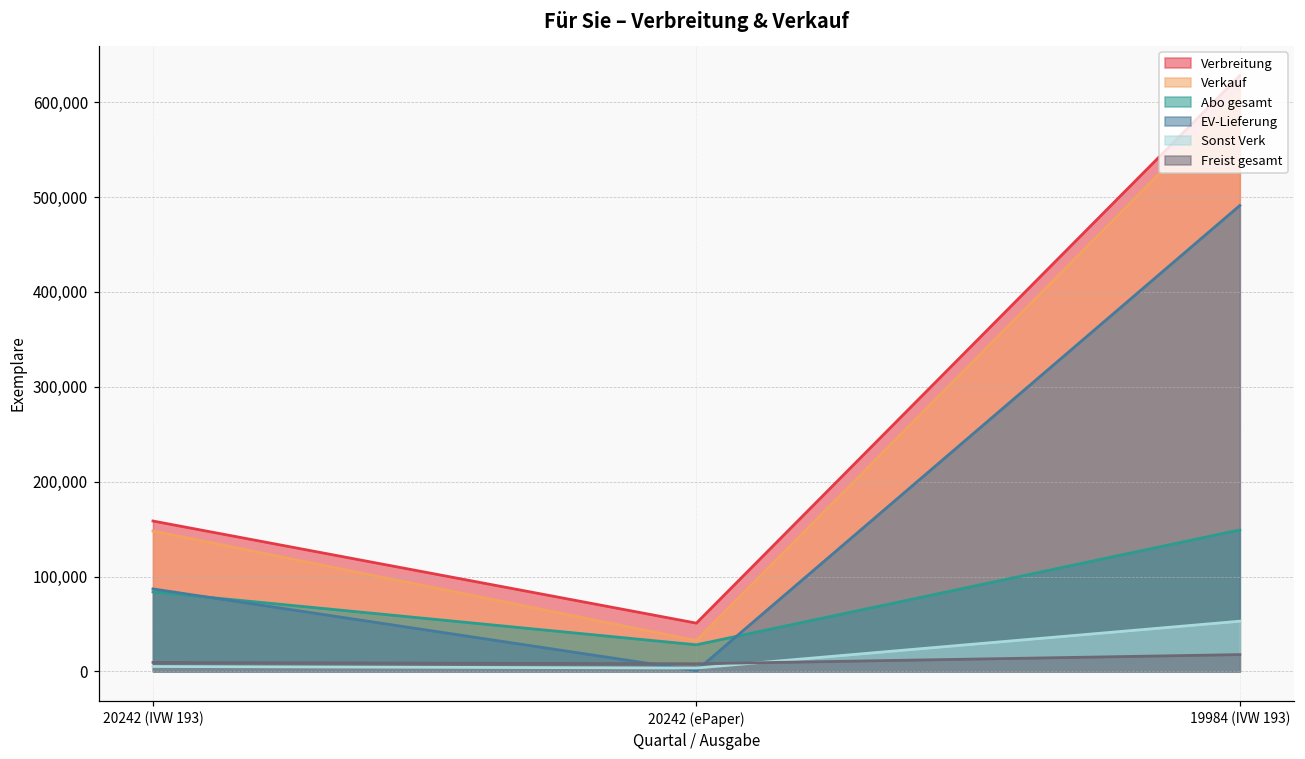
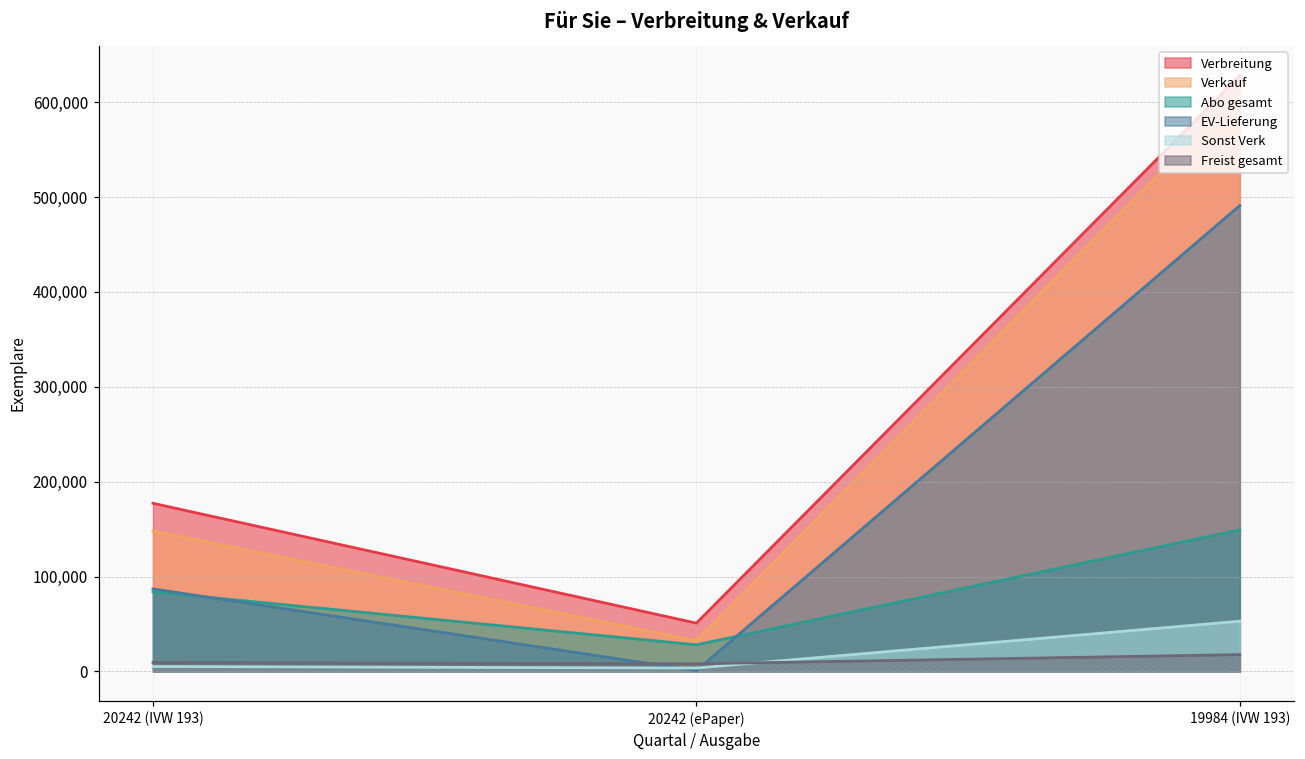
  {
    "Verbreitung": {
-     "20242 (IVW 193)": "160,000",
+     "20242 (IVW 193)": "180,000",
      "20242 (ePaper)": "50,000"
    },
    "Verkauf": {
      "20242 (IVW 193)": "150,000",
      "20242 (ePaper)": "30,000"
    },
    "Sonst Verk": {
      "20242 (IVW 193)": "10,000",
      "19984 (IVW 193)": "50,000"
    }
  }
